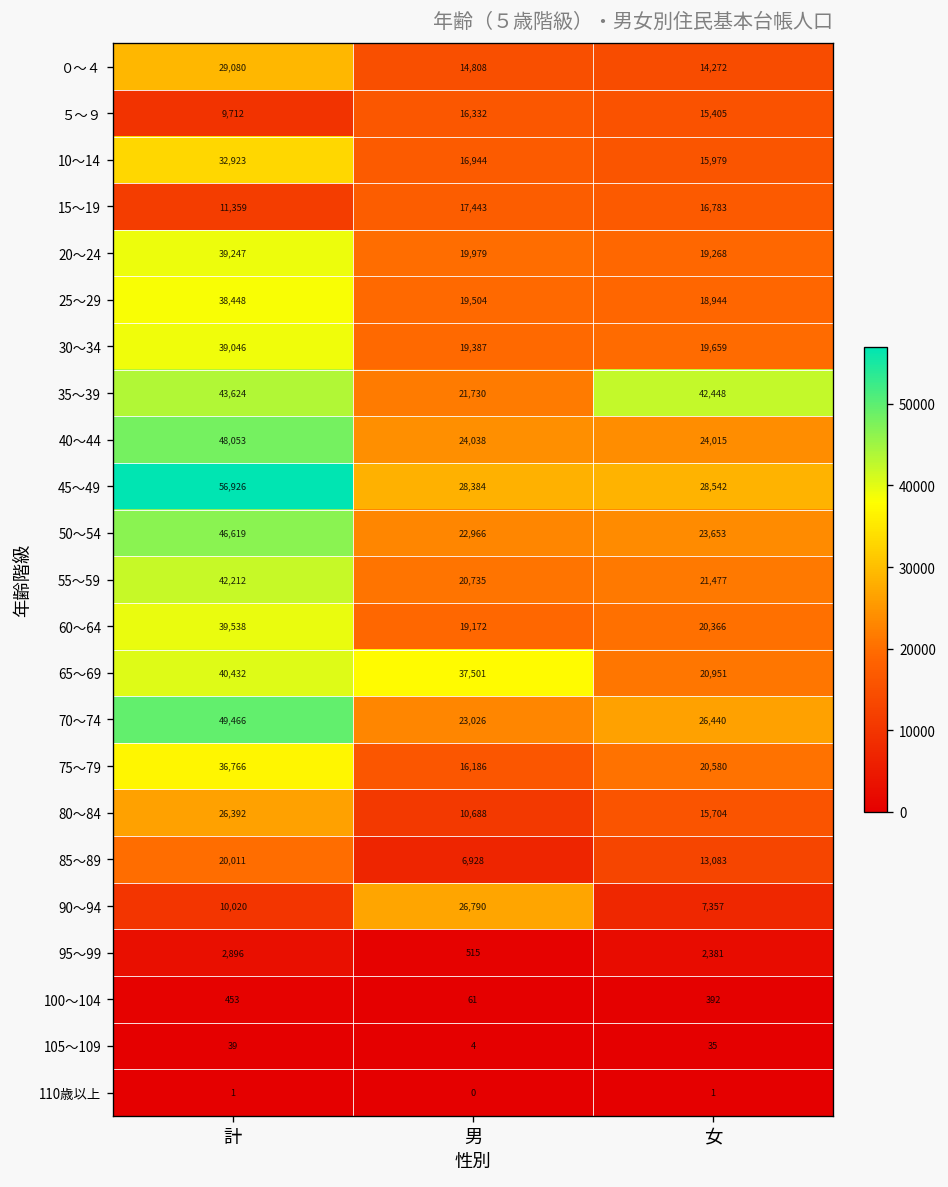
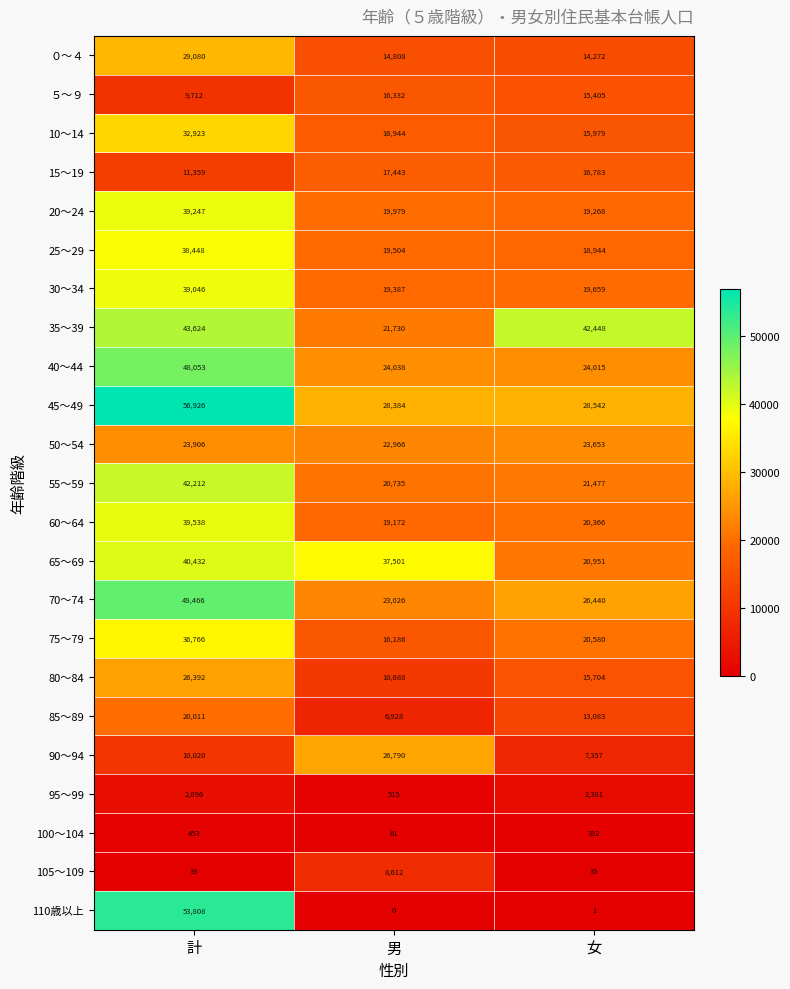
  {
    "０～４": {
      "計": "29,080",
      "男": "14,808",
      "女": "14,272"
    },
    "５～９": {
      "計": "9,712",
      "男": "16,332",
      "女": "15,405"
    },
    "10～14": {
      "計": "32,923",
      "男": "16,944",
      "女": "15,979"
    },
    "15～19": {
      "計": "11,359",
      "男": "17,443",
      "女": "16,783"
    },
    "20～24": {
      "計": "39,247",
      "男": "19,979",
      "女": "19,268"
    },
    "25～29": {
      "計": "38,448",
      "男": "19,504",
      "女": "18,944"
    },
    "30～34": {
      "計": "39,046",
      "男": "19,387",
      "女": "19,659"
    },
    "35～39": {
      "計": "43,624",
      "男": "21,730",
      "女": "42,448"
    },
    "40～44": {
      "計": "48,053",
      "男": "24,038",
      "女": "24,015"
    },
    "45～49": {
      "計": "56,926",
      "男": "28,384",
      "女": "28,542"
    },
    "50～54": {
-     "計": "46,619",
+     "計": "23,906",
      "男": "22,966",
      "女": "23,653"
    },
    "55～59": {
      "計": "42,212",
      "男": "20,735",
      "女": "21,477"
    },
    "60～64": {
      "計": "39,538",
      "男": "19,172",
      "女": "20,366"
    },
    "65～69": {
      "計": "40,432",
      "男": "37,501",
      "女": "20,951"
    },
    "70～74": {
      "計": "49,466",
      "男": "23,026",
      "女": "26,440"
    },
    "75～79": {
      "計": "36,766",
      "男": "16,186",
      "女": "20,580"
    },
    "80～84": {
      "計": "26,392",
      "男": "10,688",
      "女": "15,704"
    },
    "85～89": {
      "計": "20,011",
      "男": "6,928",
      "女": "13,083"
    },
    "90～94": {
      "計": "10,020",
      "男": "26,790",
      "女": "7,357"
    },
    "95～99": {
      "計": "2,896",
      "男": "515",
      "女": "2,381"
    },
    "100～104": {
      "計": "453",
      "男": "61",
      "女": "392"
    },
    "105～109": {
      "計": "39",
-     "男": "4",
+     "男": "8,612",
      "女": "35"
    },
    "110歳以上": {
-     "計": "1",
+     "計": "53,808",
      "男": "0",
      "女": "1"
    }
  }
